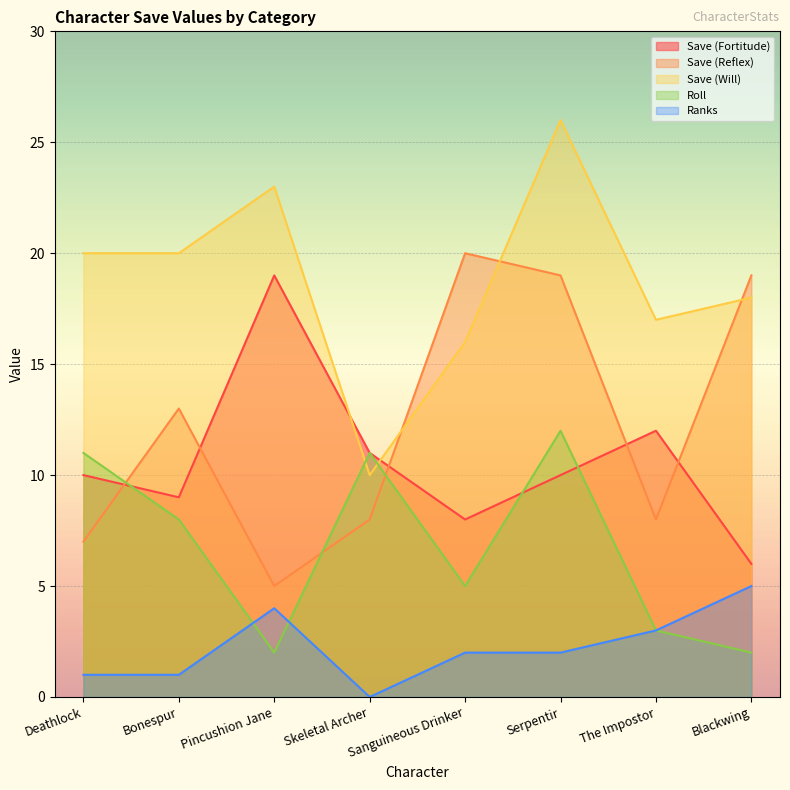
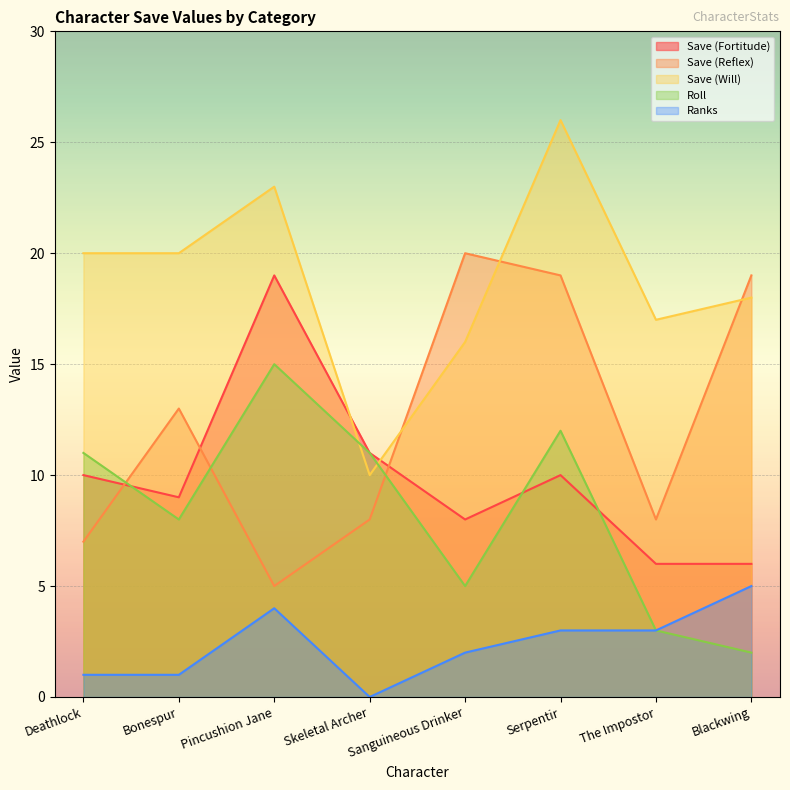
  {
    "Save (Fortitude)": {
      "Deathlock": 10,
      "Bonespur": 9,
      "Pincushion Jane": 19,
      "Sanguineous Drinker": 8,
      "Serpentir": 10,
-     "The Impostor": 12,
+     "The Impostor": 6,
      "Blackwing": 6
    },
    "Roll": {
      "Deathlock": 11,
      "Bonespur": 8,
-     "Pincushion Jane": 2,
+     "Pincushion Jane": 15,
      "Sanguineous Drinker": 5,
      "Serpentir": 12,
      "Blackwing": 2
    },
    "Ranks": {
      "Deathlock": 1,
      "Bonespur": 1,
      "Pincushion Jane": 4,
      "Skeletal Archer": 0,
      "Sanguineous Drinker": 2,
-     "Serpentir": 2,
+     "Serpentir": 3,
      "Blackwing": 5
    }
  }
